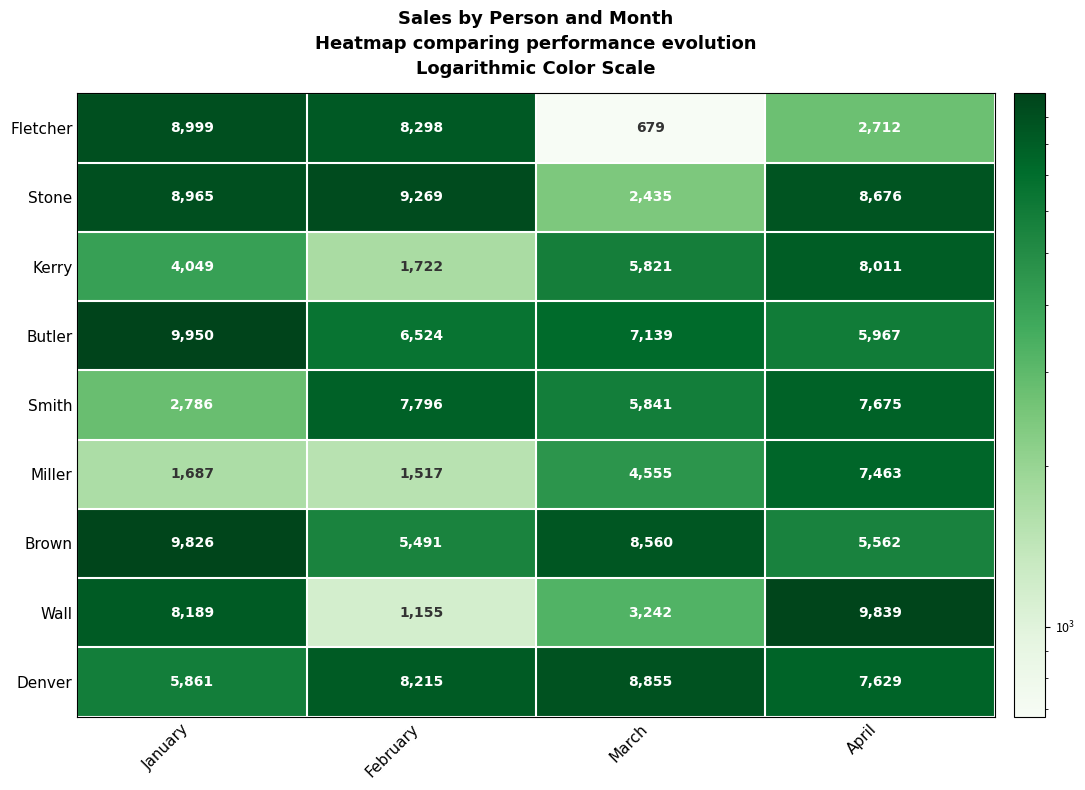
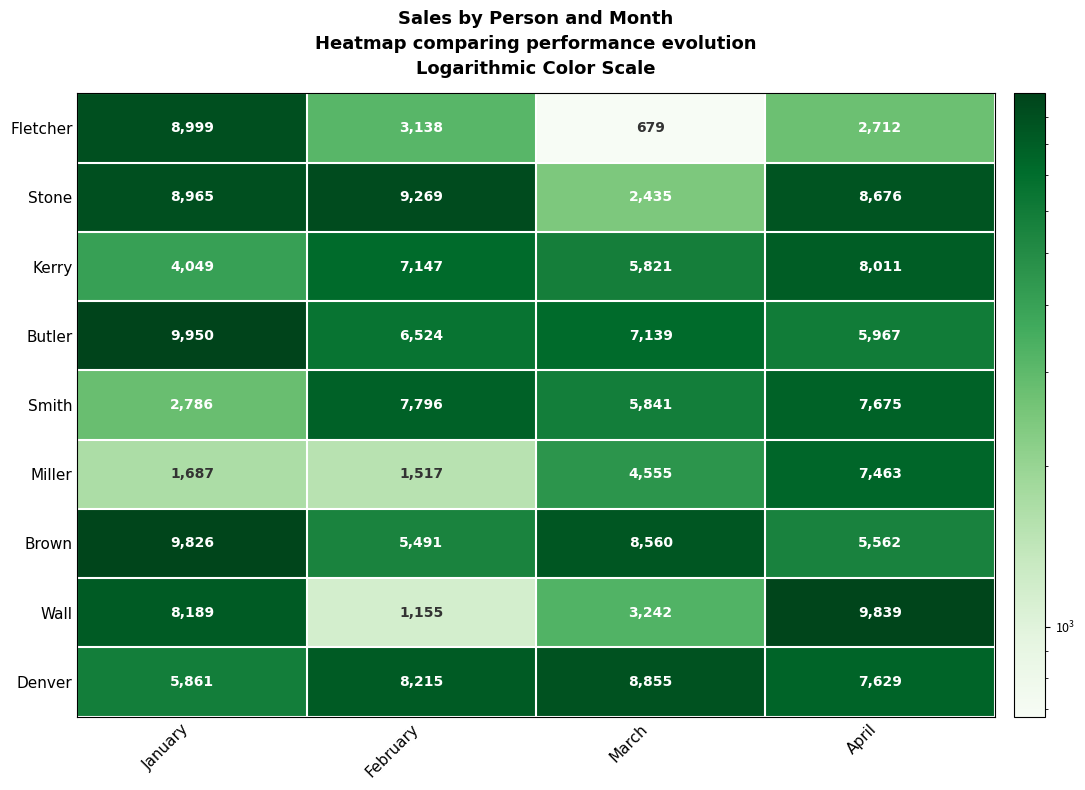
  {
    "Fletcher": {
      "January": "8,999",
-     "February": "8,298",
+     "February": "3,138",
      "March": "679",
      "April": "2,712"
    },
    "Stone": {
      "January": "8,965",
      "February": "9,269",
      "March": "2,435",
      "April": "8,676"
    },
    "Kerry": {
      "January": "4,049",
-     "February": "1,722",
+     "February": "7,147",
      "March": "5,821",
      "April": "8,011"
    },
    "Butler": {
      "January": "9,950",
      "February": "6,524",
      "March": "7,139",
      "April": "5,967"
    },
    "Smith": {
      "January": "2,786",
      "February": "7,796",
      "March": "5,841",
      "April": "7,675"
    },
    "Miller": {
      "January": "1,687",
      "February": "1,517",
      "March": "4,555",
      "April": "7,463"
    },
    "Brown": {
      "January": "9,826",
      "February": "5,491",
      "March": "8,560",
      "April": "5,562"
    },
    "Wall": {
      "January": "8,189",
      "February": "1,155",
      "March": "3,242",
      "April": "9,839"
    },
    "Denver": {
      "January": "5,861",
      "February": "8,215",
      "March": "8,855",
      "April": "7,629"
    }
  }
